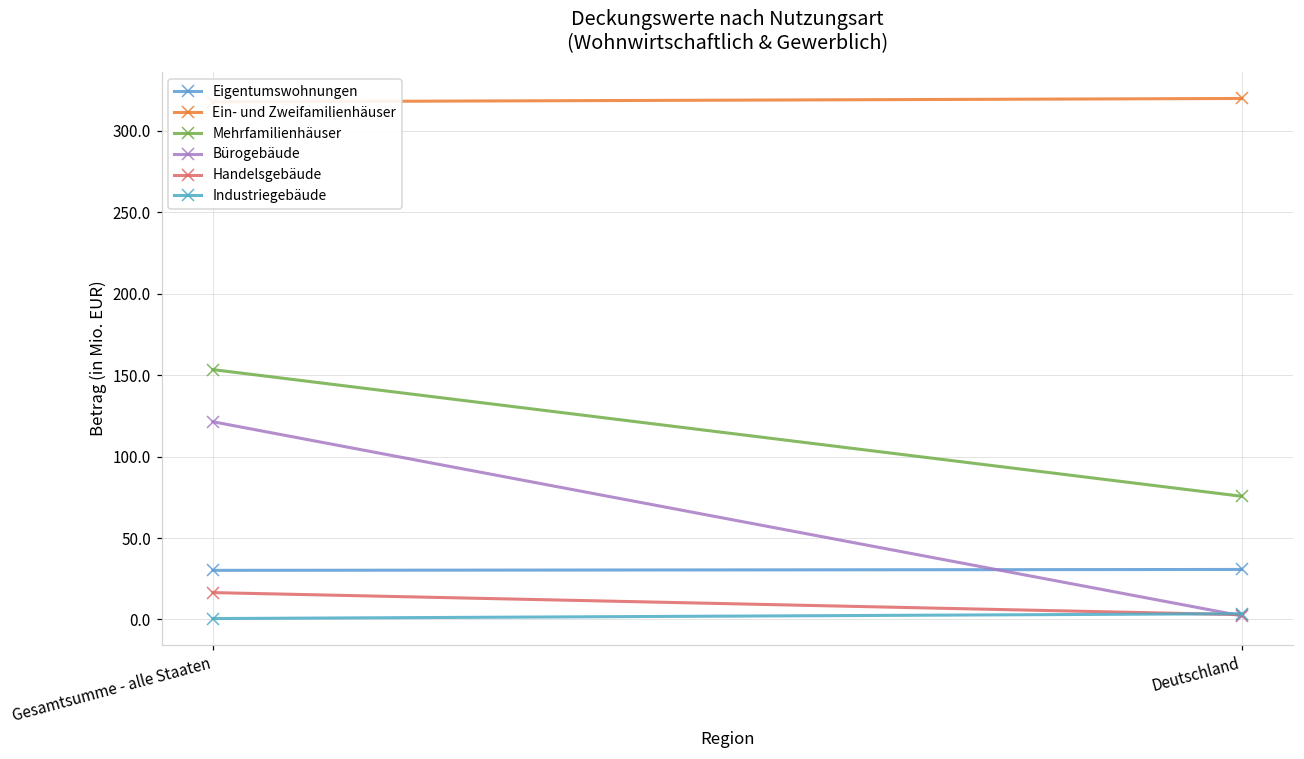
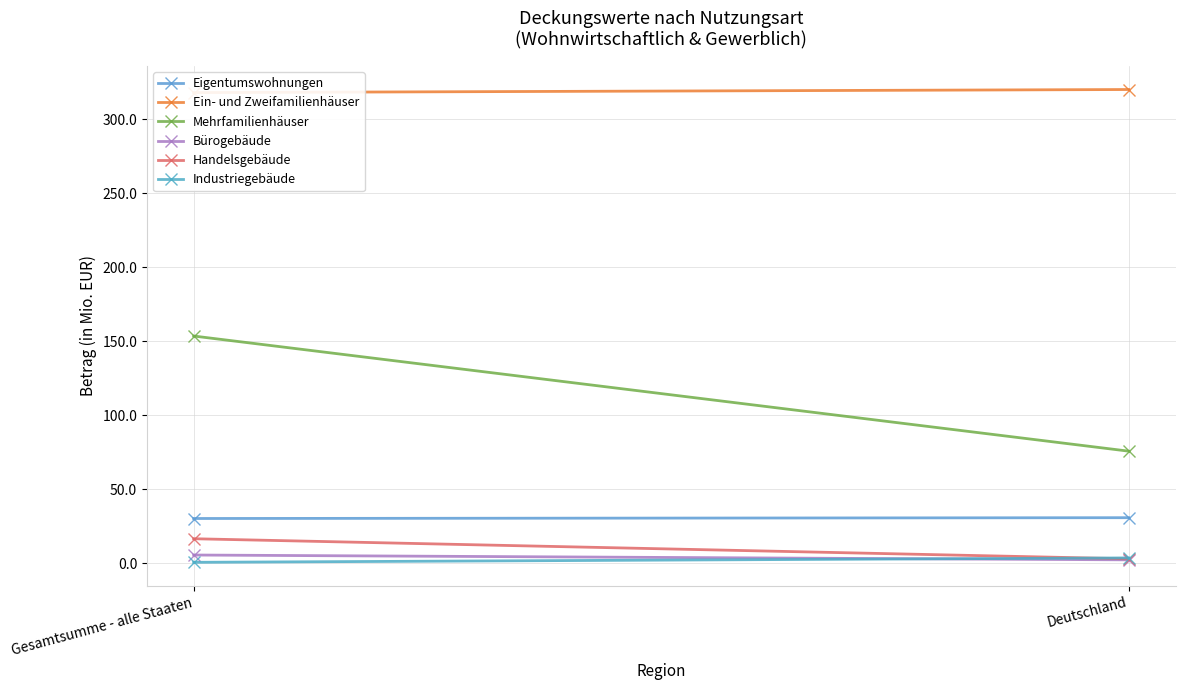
  {
    "Mehrfamilienhäuser": {
      "Gesamtsumme - alle Staaten": 153,
      "Deutschland": 76
    },
    "Bürogebäude": {
-     "Gesamtsumme - alle Staaten": 121
+     "Gesamtsumme - alle Staaten": 5
    }
  }
